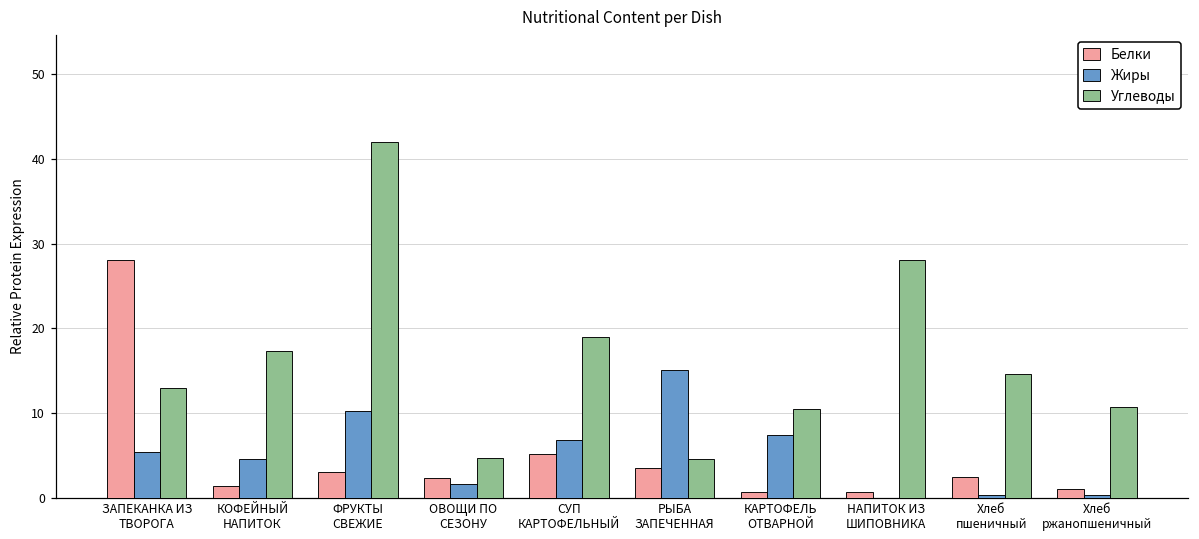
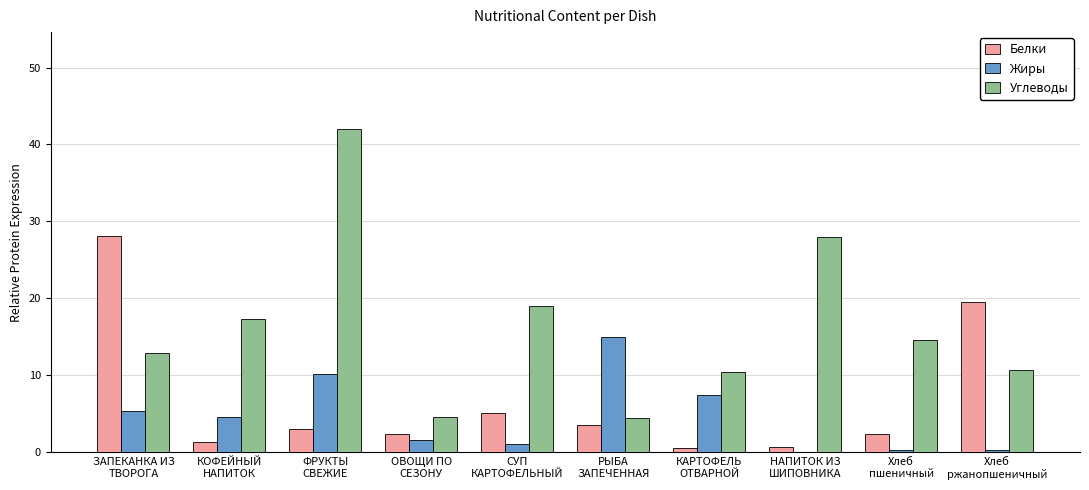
  {
    "Белки": {
      "ЗАПЕКАНКА ИЗ ТВОРОГА": 28,
      "КОФЕЙНЫЙ НАПИТОК": 1,
      "ФРУКТЫ СВЕЖИЕ": 3,
      "ОВОЩИ ПО СЕЗОНУ": 2,
      "СУП КАРТОФЕЛЬНЫЙ": 5,
      "РЫБА ЗАПЕЧЕННАЯ": 4,
      "КАРТОФЕЛЬ ОТВАРНОЙ": 1,
      "НАПИТОК ИЗ ШИПОВНИКА": 1,
      "Хлеб пшеничный": 2,
-     "Хлеб ржанопшеничный": 1
+     "Хлеб ржанопшеничный": 20
    },
    "Жиры": {
      "ЗАПЕКАНКА ИЗ ТВОРОГА": 5,
      "КОФЕЙНЫЙ НАПИТОК": 5,
      "ФРУКТЫ СВЕЖИЕ": 10,
      "ОВОЩИ ПО СЕЗОНУ": 2,
-     "СУП КАРТОФЕЛЬНЫЙ": 7,
+     "СУП КАРТОФЕЛЬНЫЙ": 1,
      "РЫБА ЗАПЕЧЕННАЯ": 15,
      "КАРТОФЕЛЬ ОТВАРНОЙ": 7,
      "НАПИТОК ИЗ ШИПОВНИКА": 0,
      "Хлеб ржанопшеничный": 0
    },
    "Углеводы": {
      "ЗАПЕКАНКА ИЗ ТВОРОГА": 13,
      "КОФЕЙНЫЙ НАПИТОК": 17,
      "ФРУКТЫ СВЕЖИЕ": 42,
      "ОВОЩИ ПО СЕЗОНУ": 5,
      "СУП КАРТОФЕЛЬНЫЙ": 19,
      "РЫБА ЗАПЕЧЕННАЯ": 5,
      "КАРТОФЕЛЬ ОТВАРНОЙ": 10,
      "НАПИТОК ИЗ ШИПОВНИКА": 28,
      "Хлеб пшеничный": 15,
      "Хлеб ржанопшеничный": 11
    }
  }
